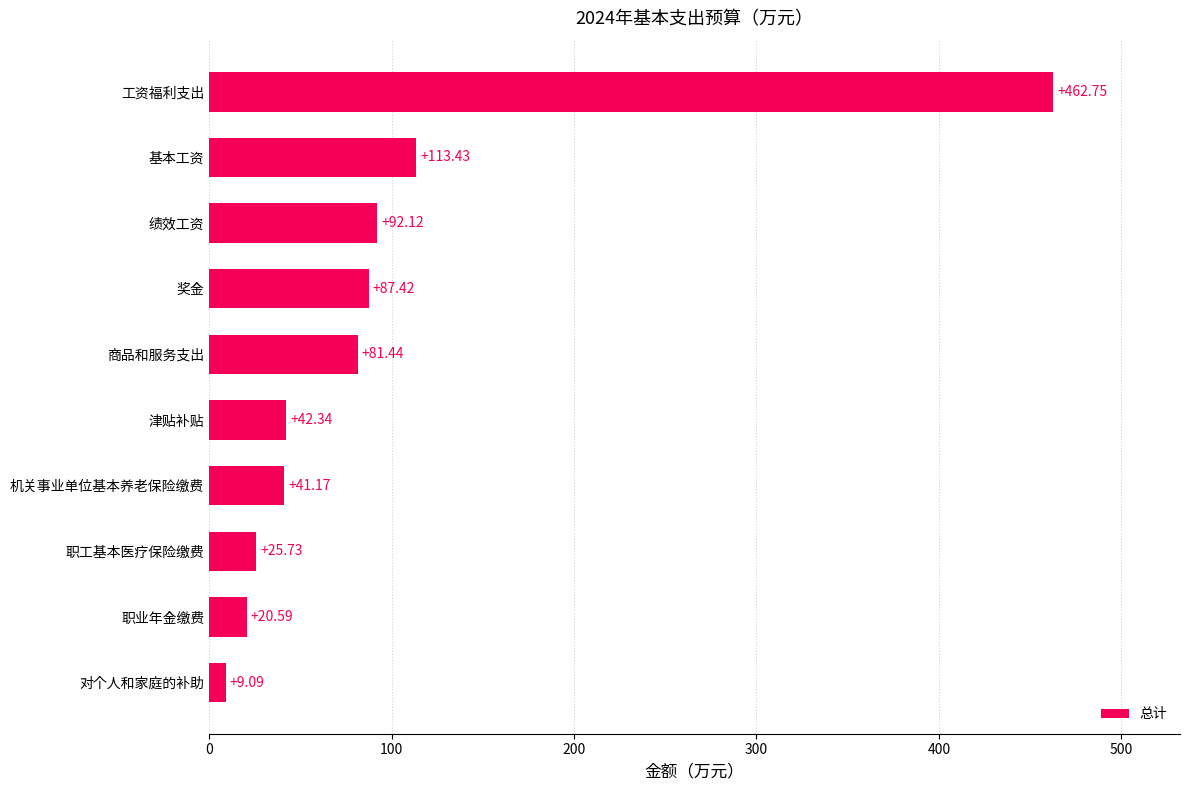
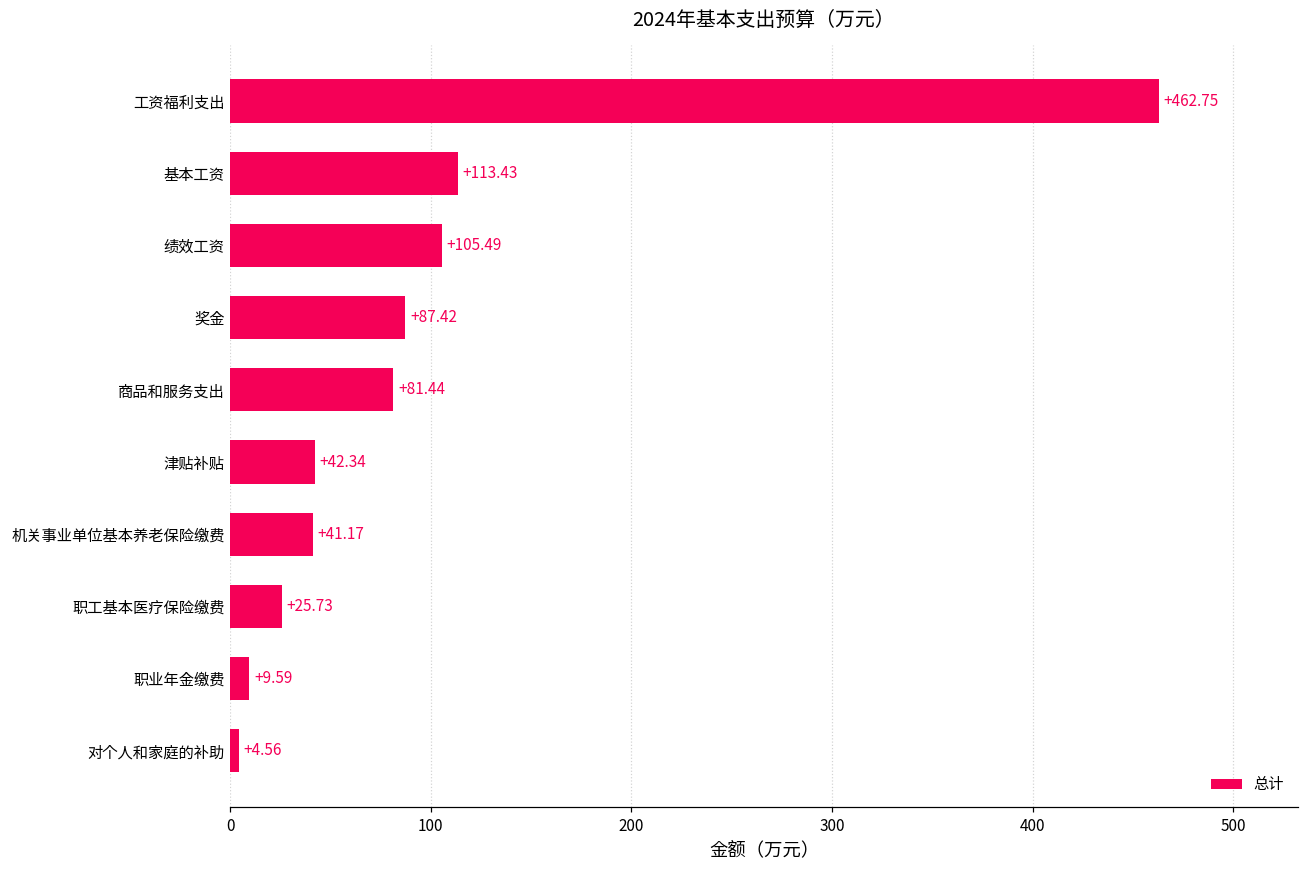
  {
    "工资福利支出": "+462.75",
    "基本工资": "+113.43",
-   "绩效工资": "+92.12",
+   "绩效工资": "+105.49",
    "奖金": "+87.42",
    "商品和服务支出": "+81.44",
    "津贴补贴": "+42.34",
    "机关事业单位基本养老保险缴费": "+41.17",
    "职工基本医疗保险缴费": "+25.73",
-   "职业年金缴费": "+20.59",
-   "对个人和家庭的补助": "+9.09"
+   "职业年金缴费": "+9.59",
+   "对个人和家庭的补助": "+4.56"
  }
